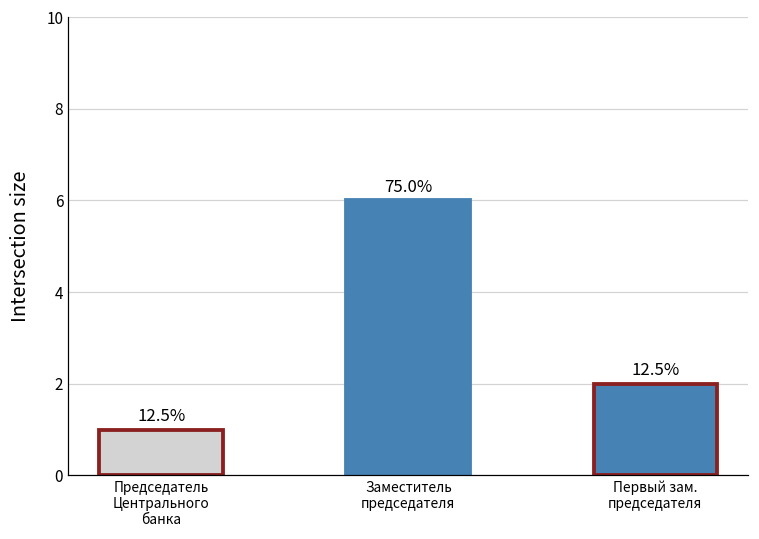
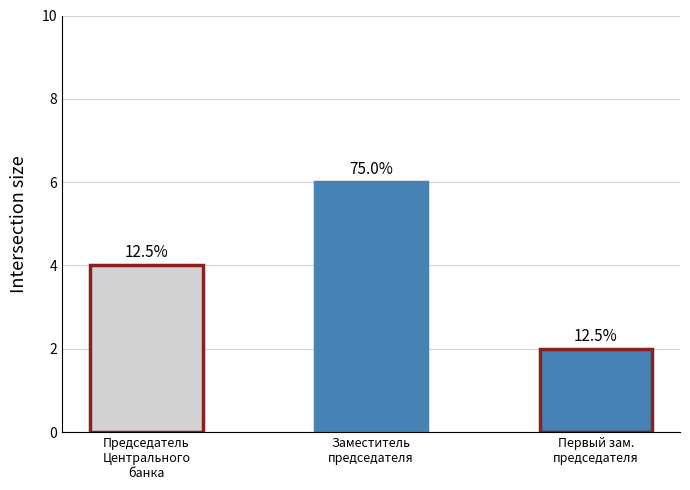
  {
-   "Председатель Центрального банка": 1
+   "Председатель Центрального банка": 4
  }
